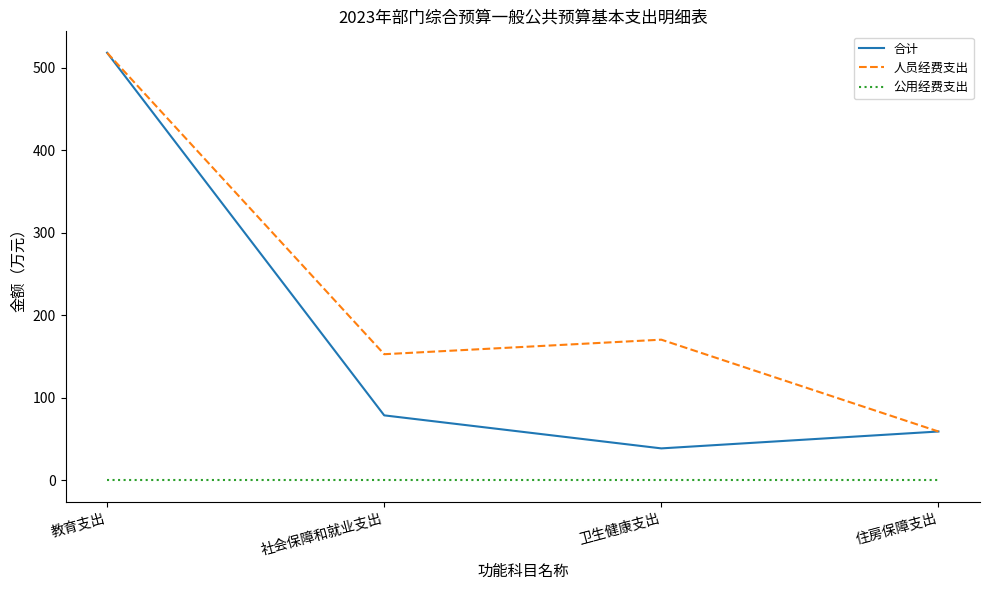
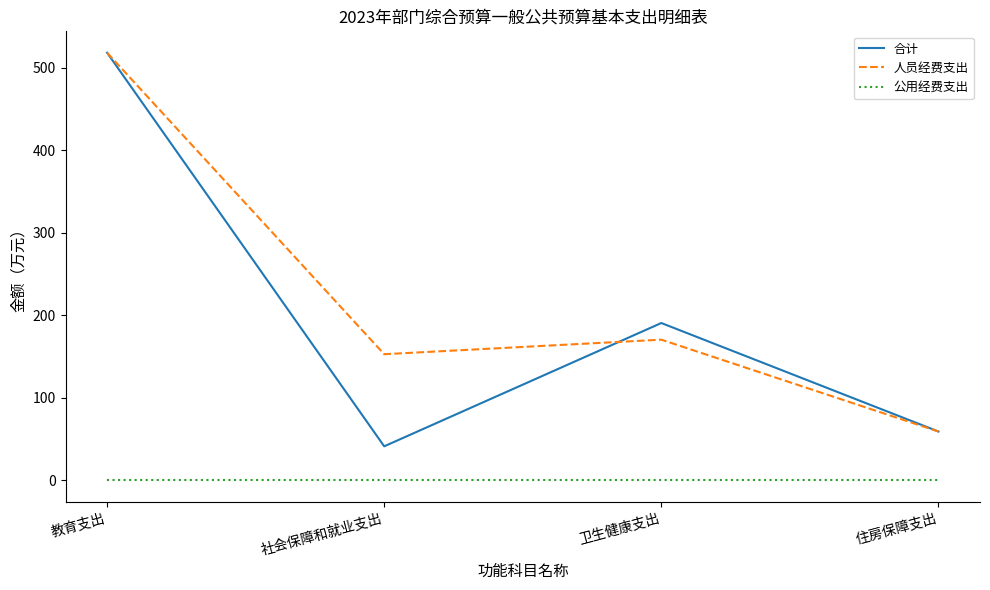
  {
    "合计": {
-     "社会保障和就业支出": 80,
-     "卫生健康支出": 40
+     "社会保障和就业支出": 40,
+     "卫生健康支出": 190
    },
    "人员经费支出": {
      "社会保障和就业支出": 150,
      "卫生健康支出": 170
    },
    "公用经费支出": {
      "教育支出": 0,
      "社会保障和就业支出": 0,
      "卫生健康支出": 0,
      "住房保障支出": 0
    }
  }
